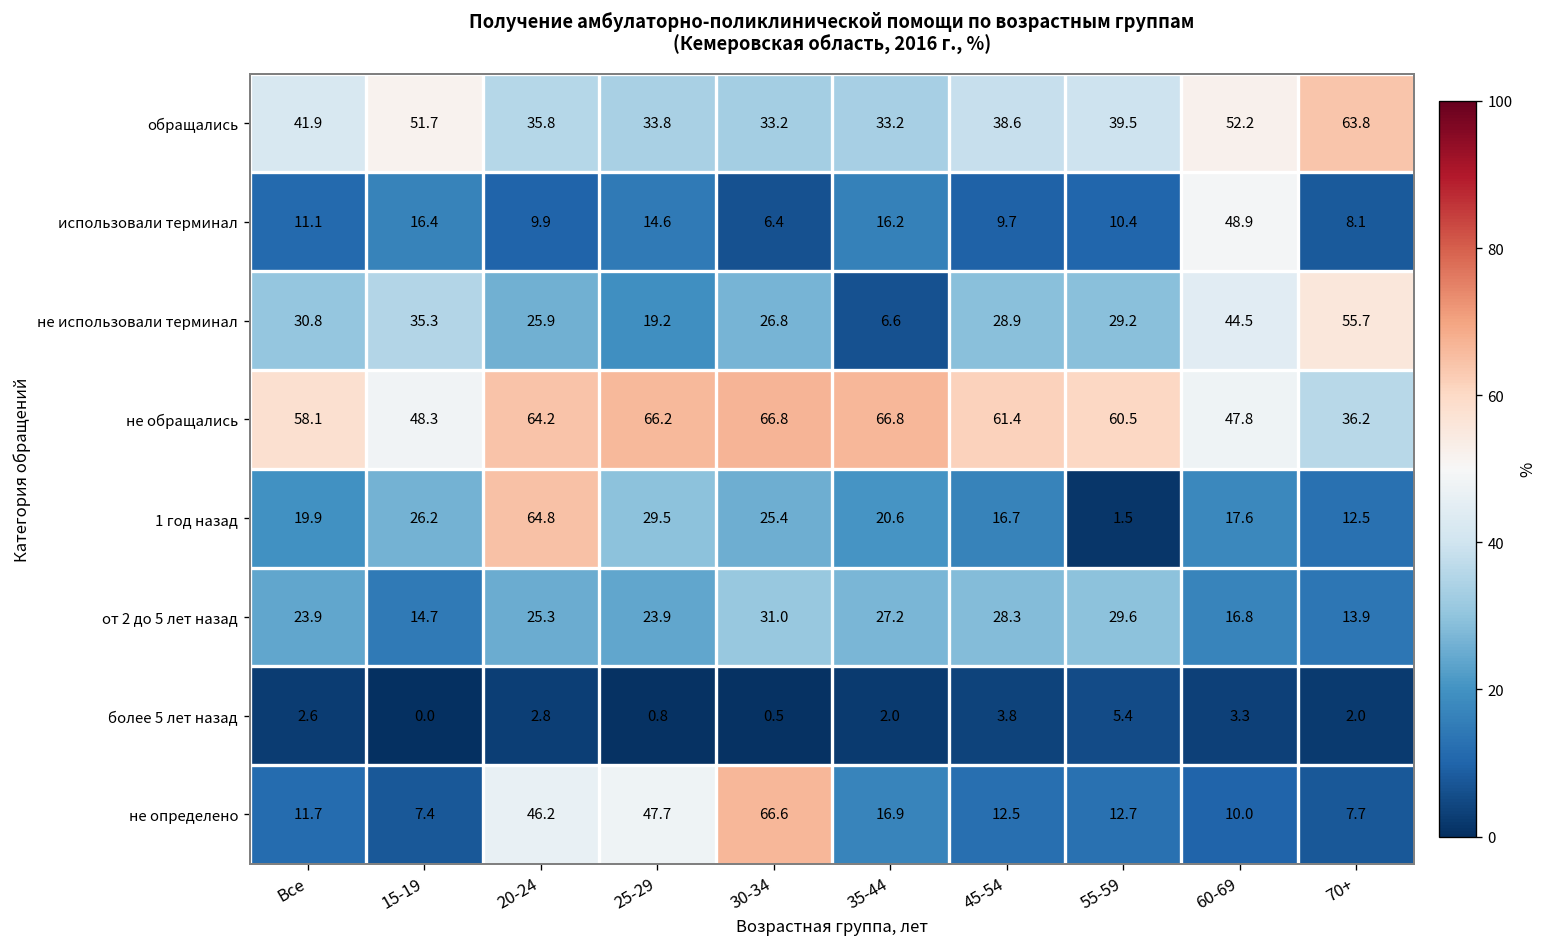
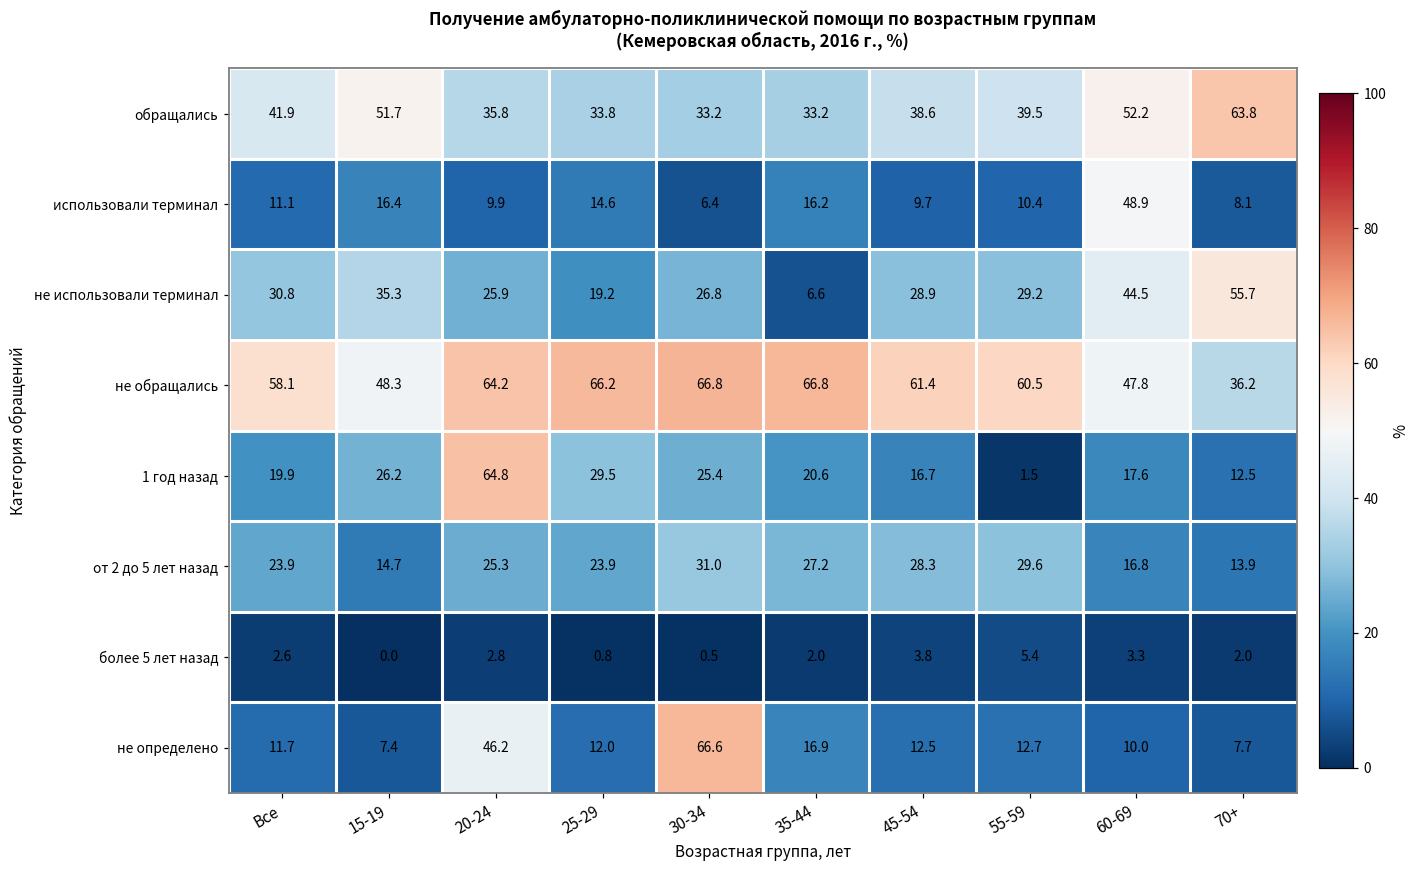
  {
    "обращались": {
      "Все": 41.9,
      "15-19": 51.7,
      "20-24": 35.8,
      "25-29": 33.8,
      "30-34": 33.2,
      "35-44": 33.2,
      "45-54": 38.6,
      "55-59": 39.5,
      "60-69": 52.2,
      "70+": 63.8
    },
    "использовали терминал": {
      "Все": 11.1,
      "15-19": 16.4,
      "20-24": 9.9,
      "25-29": 14.6,
      "30-34": 6.4,
      "35-44": 16.2,
      "45-54": 9.7,
      "55-59": 10.4,
      "60-69": 48.9,
      "70+": 8.1
    },
    "не использовали терминал": {
      "Все": 30.8,
      "15-19": 35.3,
      "20-24": 25.9,
      "25-29": 19.2,
      "30-34": 26.8,
      "35-44": 6.6,
      "45-54": 28.9,
      "55-59": 29.2,
      "60-69": 44.5,
      "70+": 55.7
    },
    "не обращались": {
      "Все": 58.1,
      "15-19": 48.3,
      "20-24": 64.2,
      "25-29": 66.2,
      "30-34": 66.8,
      "35-44": 66.8,
      "45-54": 61.4,
      "55-59": 60.5,
      "60-69": 47.8,
      "70+": 36.2
    },
    "1 год назад": {
      "Все": 19.9,
      "15-19": 26.2,
      "20-24": 64.8,
      "25-29": 29.5,
      "30-34": 25.4,
      "35-44": 20.6,
      "45-54": 16.7,
      "55-59": 1.5,
      "60-69": 17.6,
      "70+": 12.5
    },
    "от 2 до 5 лет назад": {
      "Все": 23.9,
      "15-19": 14.7,
      "20-24": 25.3,
      "25-29": 23.9,
      "30-34": 31.0,
      "35-44": 27.2,
      "45-54": 28.3,
      "55-59": 29.6,
      "60-69": 16.8,
      "70+": 13.9
    },
    "более 5 лет назад": {
      "Все": 2.6,
      "15-19": 0.0,
      "20-24": 2.8,
      "25-29": 0.8,
      "30-34": 0.5,
      "35-44": 2.0,
      "45-54": 3.8,
      "55-59": 5.4,
      "60-69": 3.3,
      "70+": 2.0
    },
    "не определено": {
      "Все": 11.7,
      "15-19": 7.4,
      "20-24": 46.2,
-     "25-29": 47.7,
+     "25-29": 12.0,
      "30-34": 66.6,
      "35-44": 16.9,
      "45-54": 12.5,
      "55-59": 12.7,
      "60-69": 10.0,
      "70+": 7.7
    }
  }
